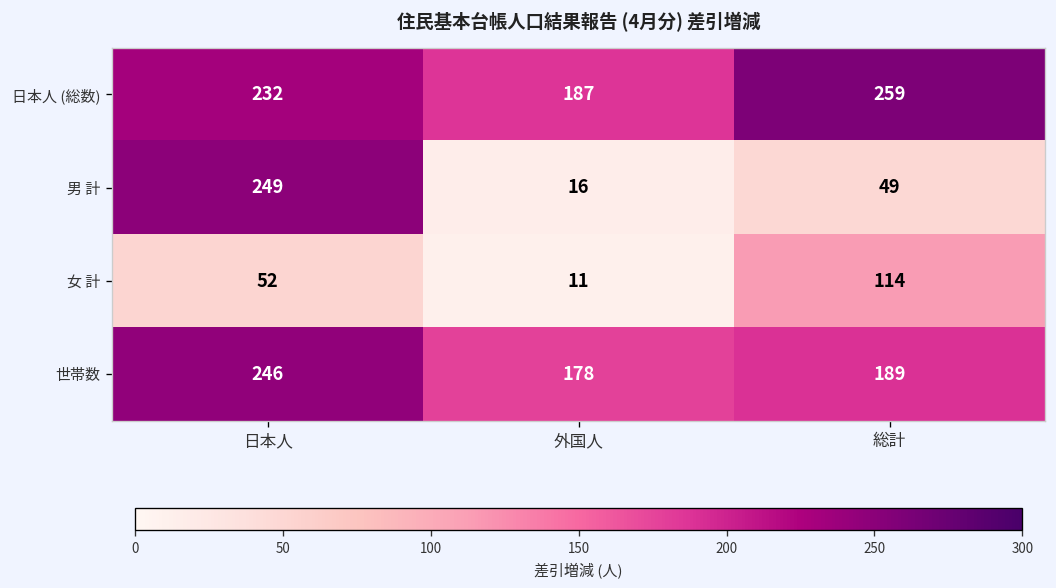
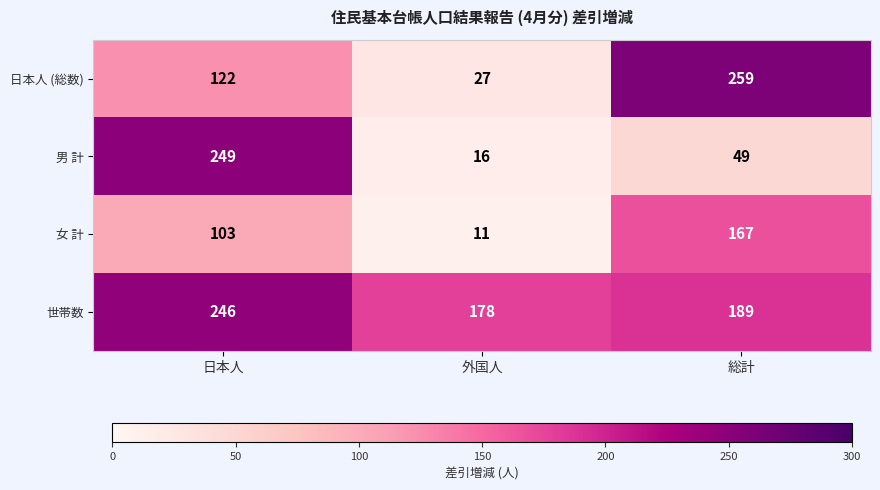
  {
    "日本人 (総数)": {
-     "日本人": 232,
-     "外国人": 187,
+     "日本人": 122,
+     "外国人": 27,
      "総計": 259
    },
    "男 計": {
      "日本人": 249,
      "外国人": 16,
      "総計": 49
    },
    "女 計": {
-     "日本人": 52,
+     "日本人": 103,
      "外国人": 11,
-     "総計": 114
+     "総計": 167
    },
    "世帯数": {
      "日本人": 246,
      "外国人": 178,
      "総計": 189
    }
  }
